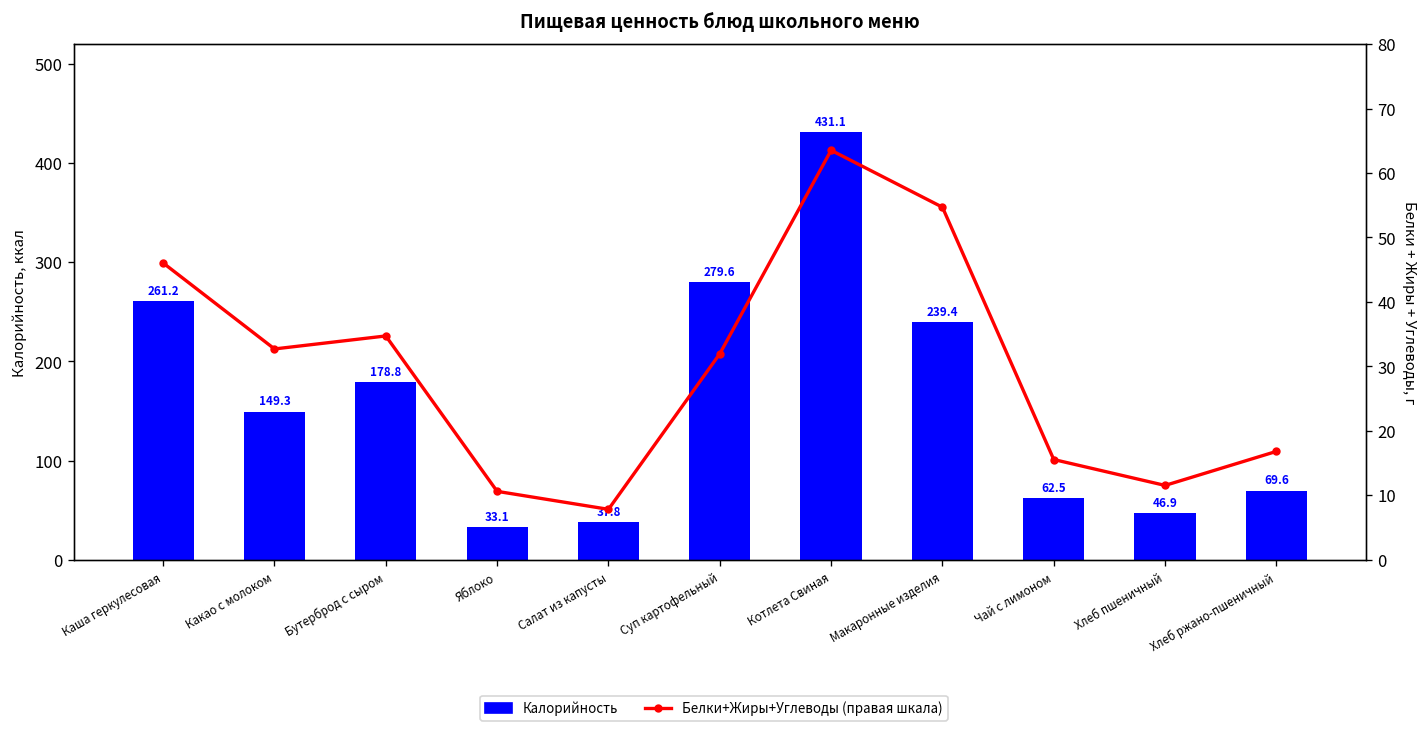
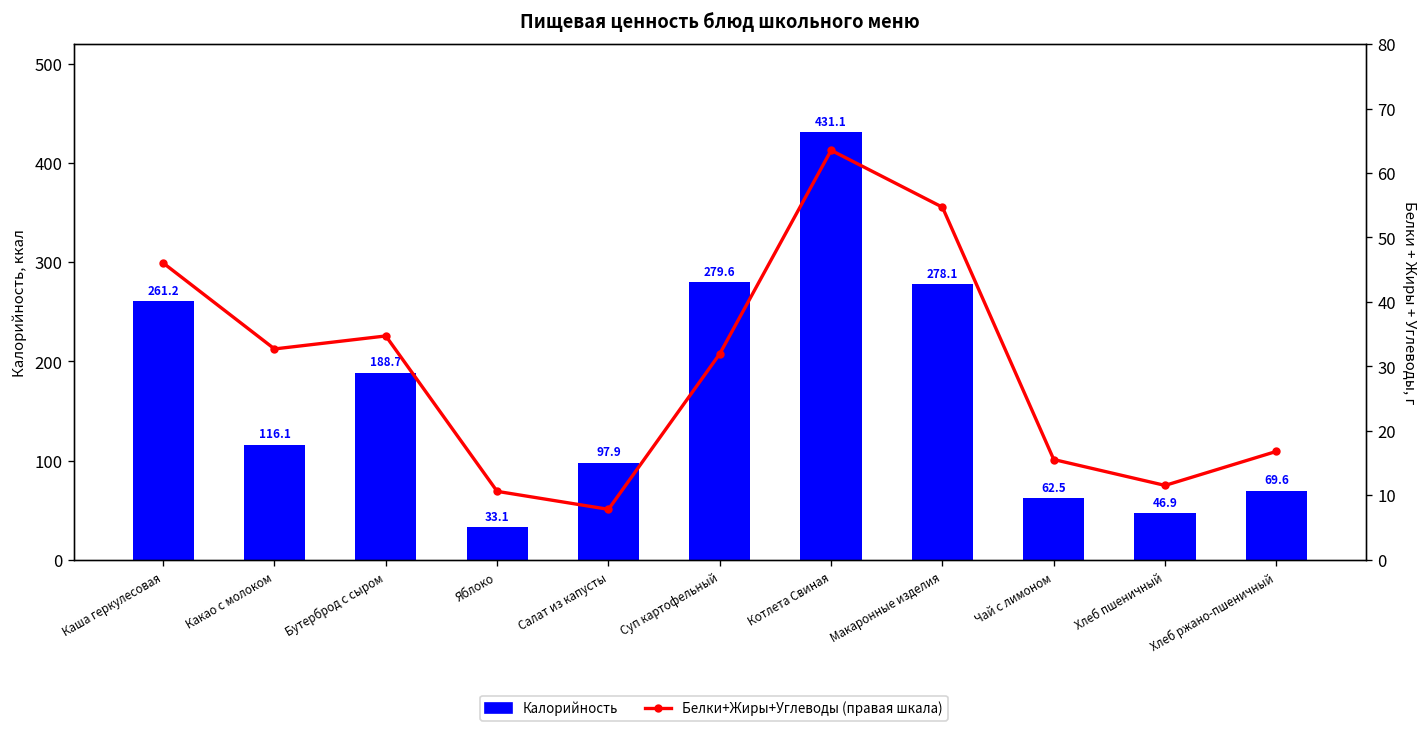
  {
    "Калорийность": {
      "Каша геркулесовая": 261.2,
-     "Какао с молоком": 149.3,
-     "Бутерброд с сыром": 178.8,
+     "Какао с молоком": 116.1,
+     "Бутерброд с сыром": 188.7,
      "Яблоко": 33.1,
-     "Салат из капусты": 37.8,
+     "Салат из капусты": 97.9,
      "Суп картофельный": 279.6,
      "Котлета Свиная": 431.1,
-     "Макаронные изделия": 239.4,
+     "Макаронные изделия": 278.1,
      "Чай с лимоном": 62.5,
      "Хлеб пшеничный": 46.9,
      "Хлеб ржано-пшеничный": 69.6
    }
  }
